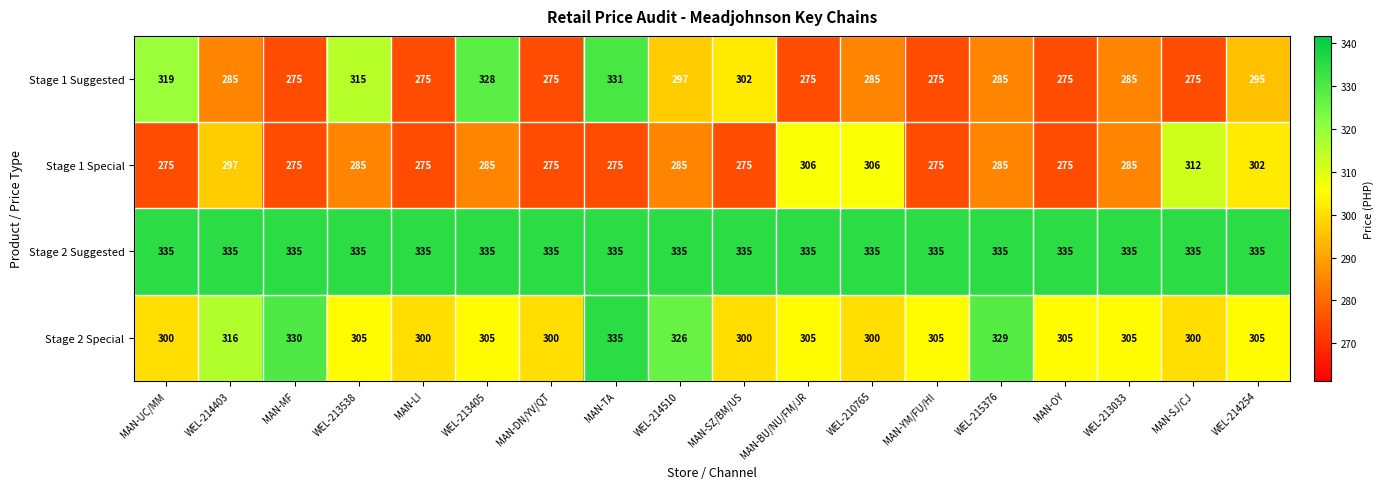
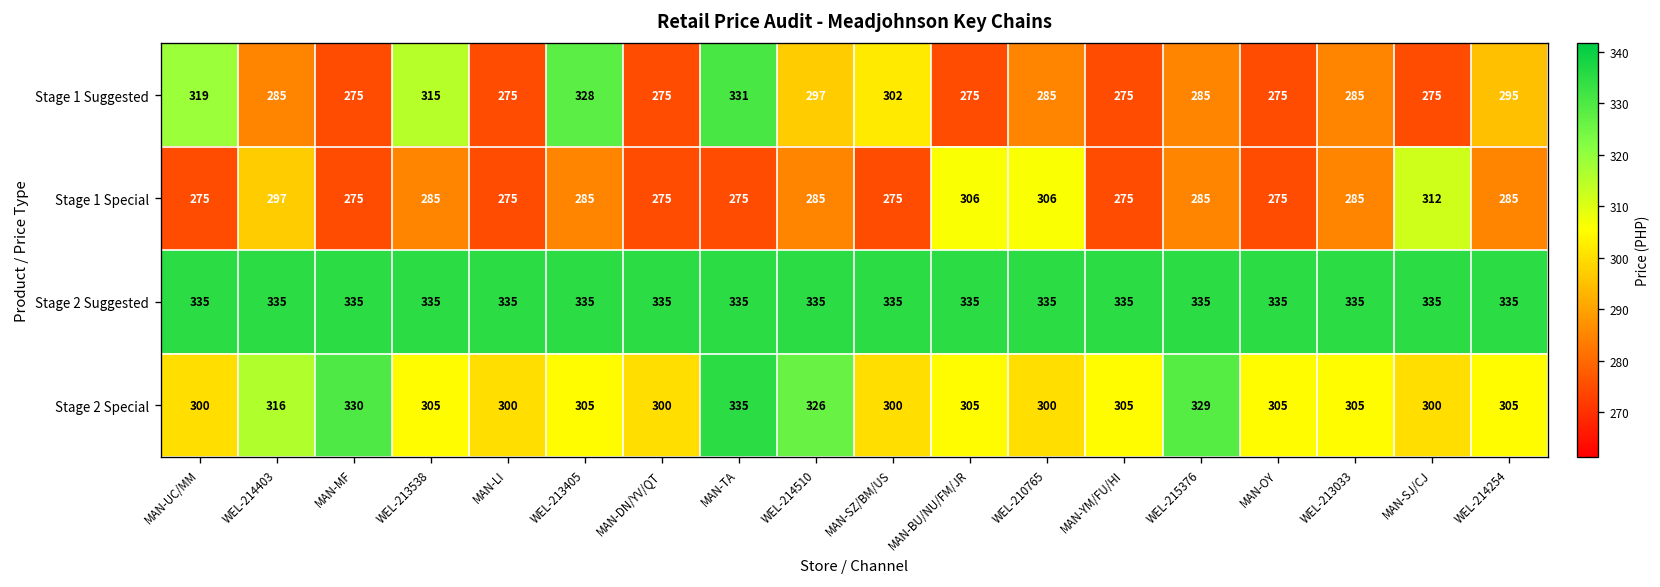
  {
    "Stage 1 Suggested": {
      "MAN-UC/MM": 319,
      "WEL-214403": 285,
      "MAN-MF": 275,
      "WEL-213538": 315,
      "MAN-LI": 275,
      "WEL-213405": 328,
      "MAN-DN/YV/QT": 275,
      "MAN-TA": 331,
      "WEL-214510": 297,
      "MAN-SZ/BM/US": 302,
      "MAN-BU/NU/FM/JR": 275,
      "WEL-210765": 285,
      "MAN-YM/FU/HI": 275,
      "WEL-215376": 285,
      "MAN-OY": 275,
      "WEL-213033": 285,
      "MAN-SJ/CJ": 275,
      "WEL-214254": 295
    },
    "Stage 1 Special": {
      "MAN-UC/MM": 275,
      "WEL-214403": 297,
      "MAN-MF": 275,
      "WEL-213538": 285,
      "MAN-LI": 275,
      "WEL-213405": 285,
      "MAN-DN/YV/QT": 275,
      "MAN-TA": 275,
      "WEL-214510": 285,
      "MAN-SZ/BM/US": 275,
      "MAN-BU/NU/FM/JR": 306,
      "WEL-210765": 306,
      "MAN-YM/FU/HI": 275,
      "WEL-215376": 285,
      "MAN-OY": 275,
      "WEL-213033": 285,
      "MAN-SJ/CJ": 312,
-     "WEL-214254": 302
+     "WEL-214254": 285
    },
    "Stage 2 Suggested": {
      "MAN-UC/MM": 335,
      "WEL-214403": 335,
      "MAN-MF": 335,
      "WEL-213538": 335,
      "MAN-LI": 335,
      "WEL-213405": 335,
      "MAN-DN/YV/QT": 335,
      "MAN-TA": 335,
      "WEL-214510": 335,
      "MAN-SZ/BM/US": 335,
      "MAN-BU/NU/FM/JR": 335,
      "WEL-210765": 335,
      "MAN-YM/FU/HI": 335,
      "WEL-215376": 335,
      "MAN-OY": 335,
      "WEL-213033": 335,
      "MAN-SJ/CJ": 335,
      "WEL-214254": 335
    },
    "Stage 2 Special": {
      "MAN-UC/MM": 300,
      "WEL-214403": 316,
      "MAN-MF": 330,
      "WEL-213538": 305,
      "MAN-LI": 300,
      "WEL-213405": 305,
      "MAN-DN/YV/QT": 300,
      "MAN-TA": 335,
      "WEL-214510": 326,
      "MAN-SZ/BM/US": 300,
      "MAN-BU/NU/FM/JR": 305,
      "WEL-210765": 300,
      "MAN-YM/FU/HI": 305,
      "WEL-215376": 329,
      "MAN-OY": 305,
      "WEL-213033": 305,
      "MAN-SJ/CJ": 300,
      "WEL-214254": 305
    }
  }
